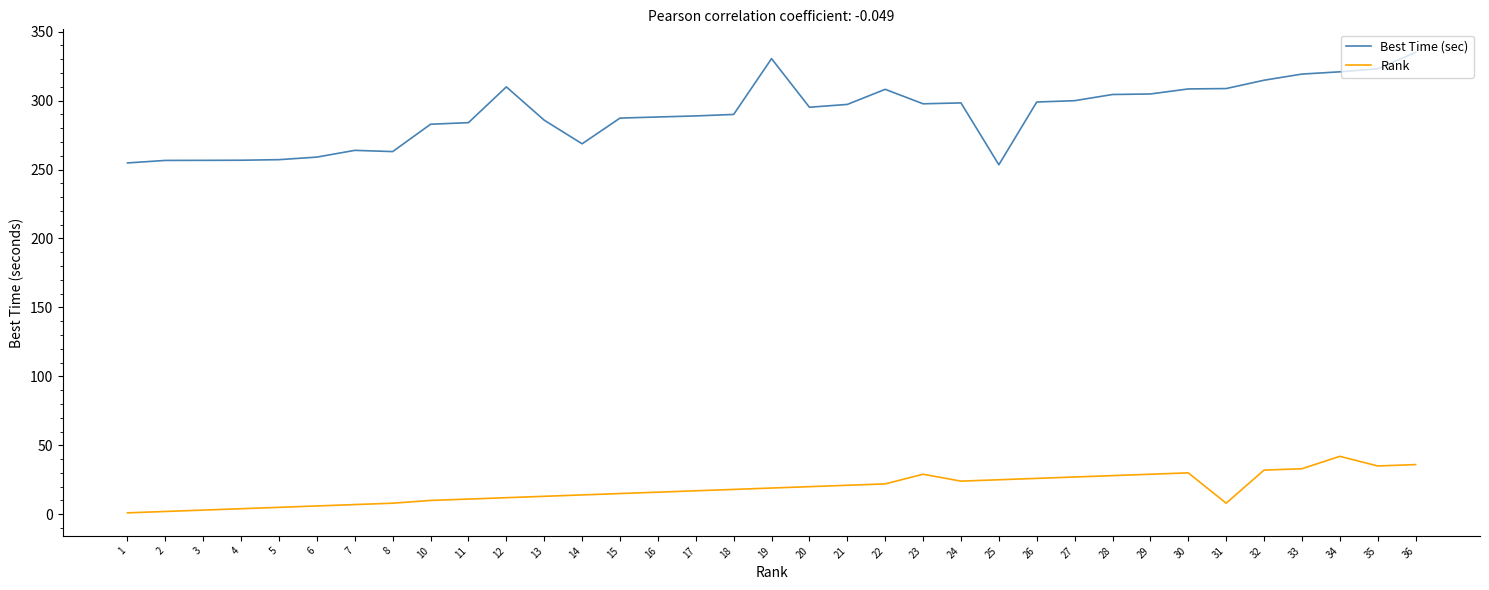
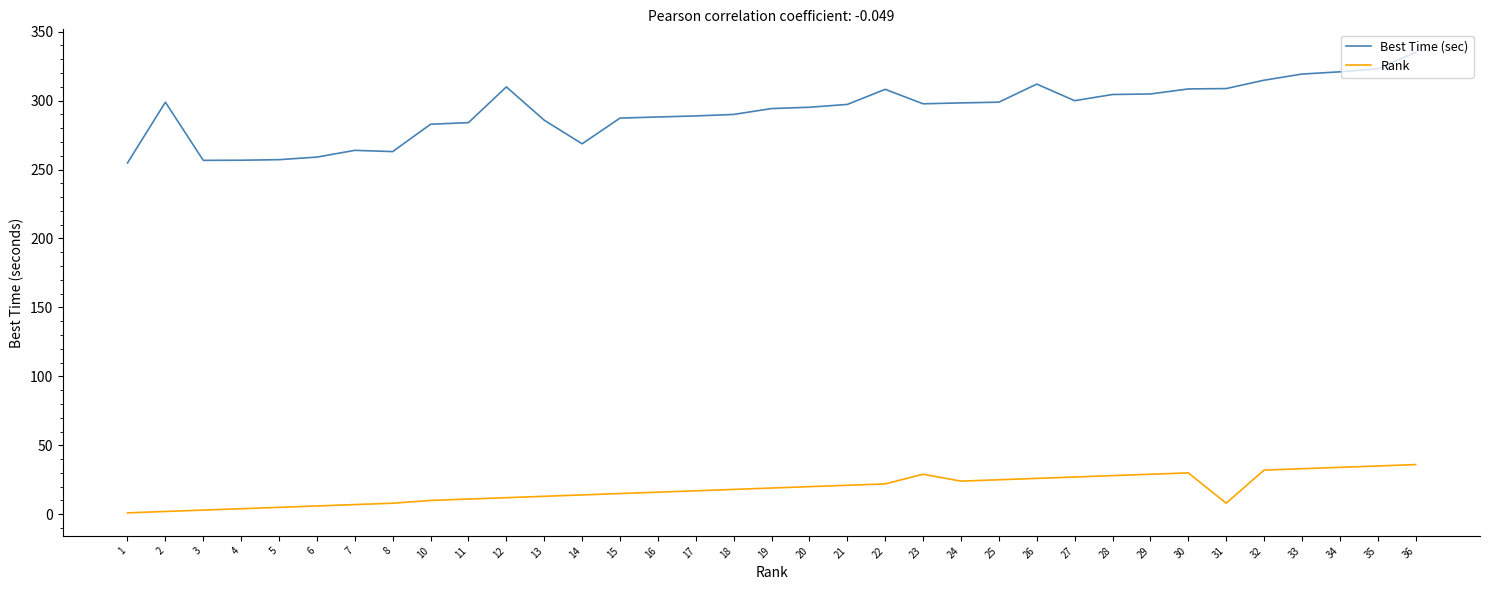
  {
    "Best Time (sec)": {
      "1": 255,
-     "2": 257,
+     "2": 299,
      "3": 257,
      "4": 257,
      "5": 257,
      "6": 259,
      "7": 264,
      "8": 263,
      "10": 283,
      "11": 284,
      "12": 310,
      "13": 286,
      "14": 269,
      "15": 287,
      "16": 288,
      "17": 289,
      "18": 290,
-     "19": 330,
+     "19": 294,
      "20": 295,
      "21": 297,
      "22": 308,
      "23": 298,
      "24": 298,
-     "25": 253,
-     "26": 299,
+     "25": 299,
+     "26": 312,
      "27": 300,
      "28": 304,
      "29": 305,
      "30": 308,
      "31": 309,
      "32": 315,
      "33": 319,
      "34": 321
    },
    "Rank": {
      "1": 1,
      "2": 2,
      "3": 3,
      "4": 4,
      "5": 5,
      "6": 6,
      "7": 7,
      "8": 8,
      "10": 10,
      "11": 11,
      "12": 12,
      "13": 13,
      "14": 14,
      "15": 15,
      "16": 16,
      "17": 17,
      "18": 18,
      "19": 19,
      "20": 20,
      "21": 21,
      "22": 22,
      "23": 29,
      "24": 24,
      "25": 25,
      "26": 26,
      "27": 27,
      "28": 28,
      "29": 29,
      "30": 30,
      "31": 8,
      "32": 32,
      "33": 33,
-     "34": 42,
+     "34": 34,
      "35": 35,
      "36": 36
    }
  }
